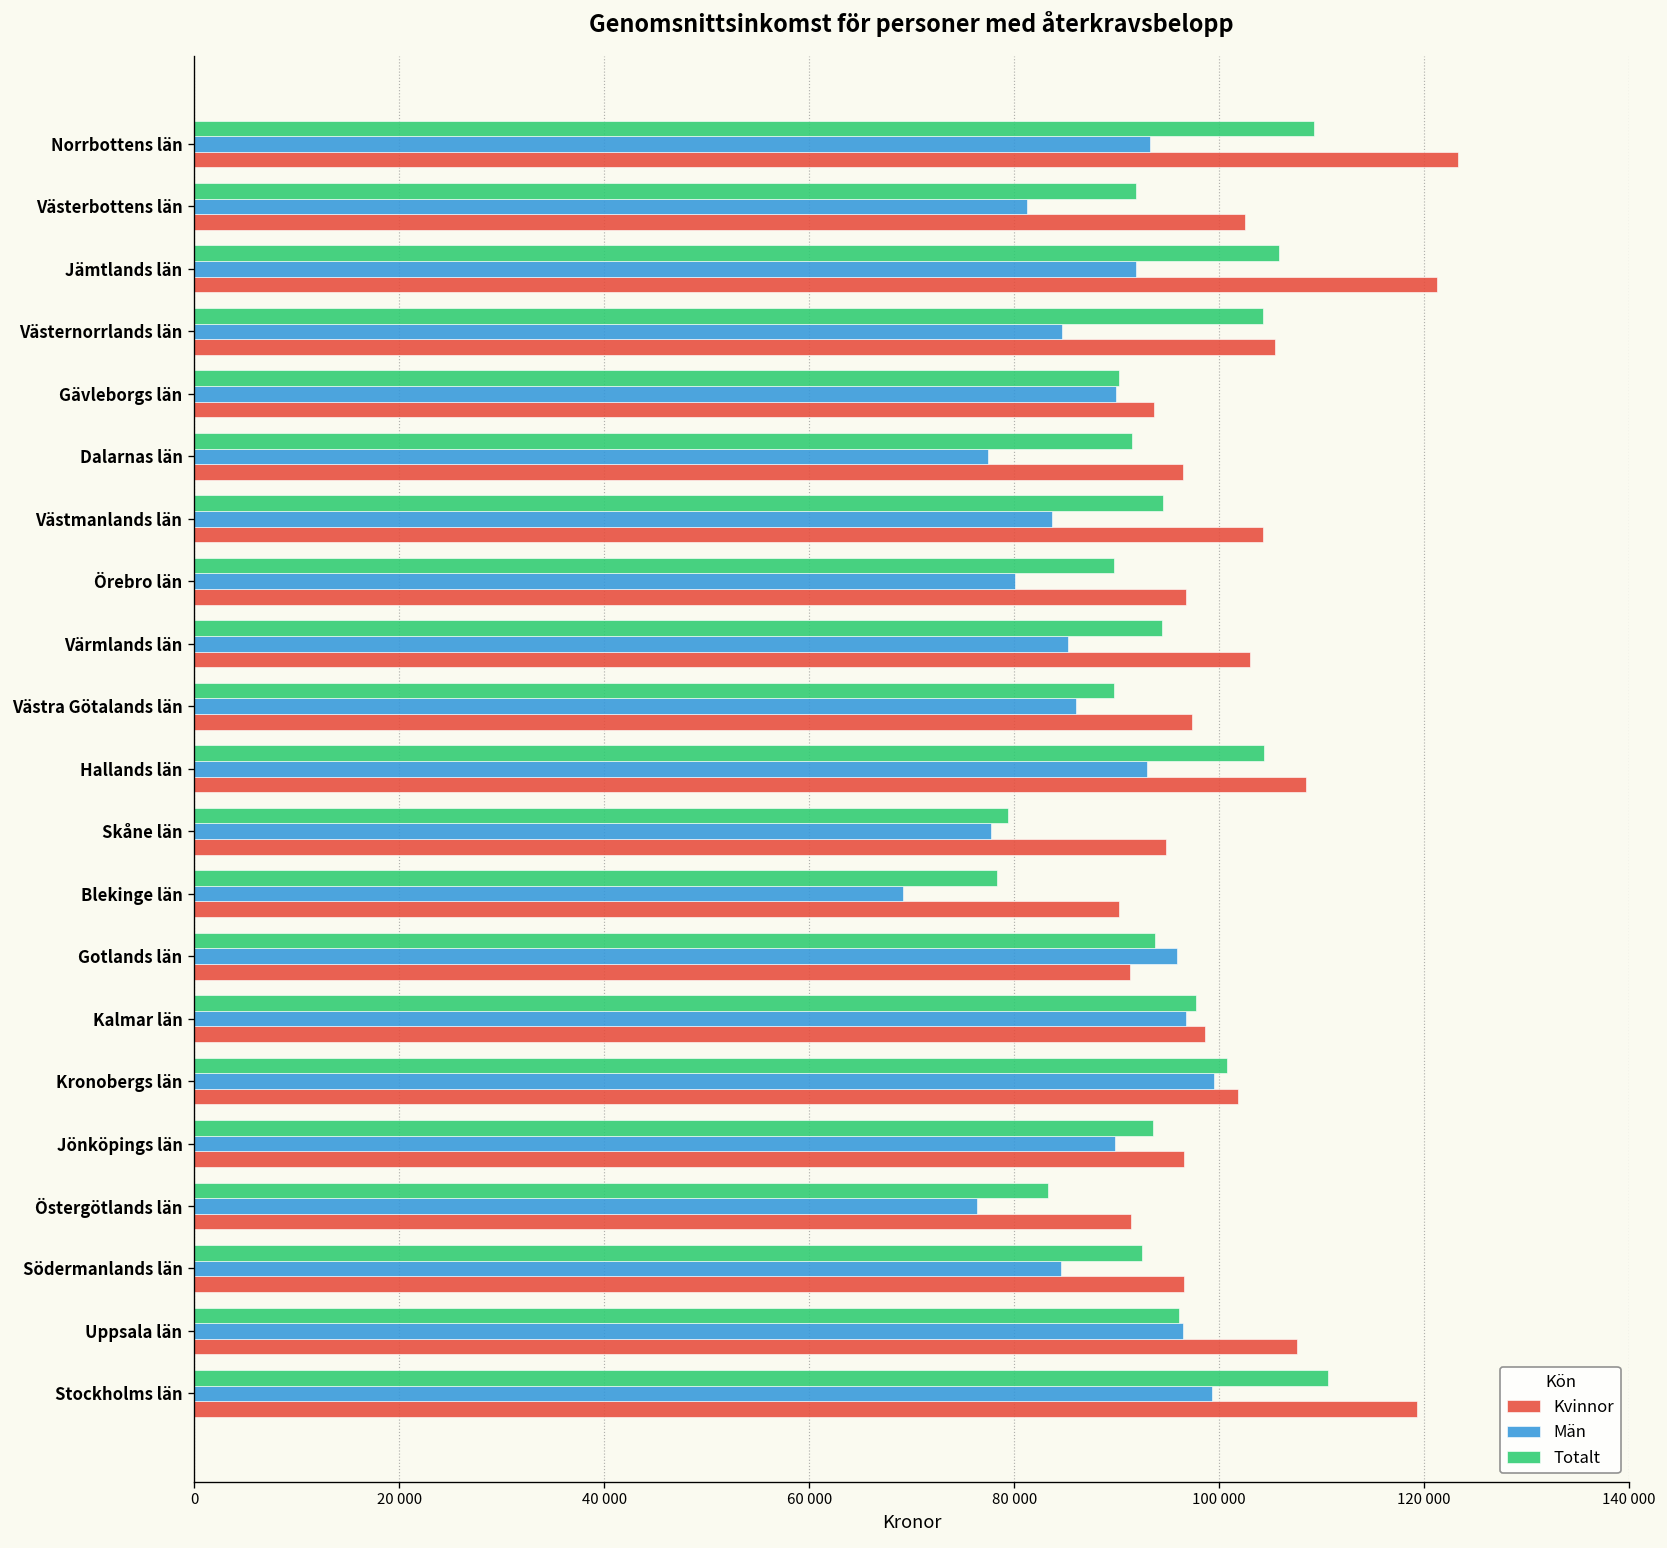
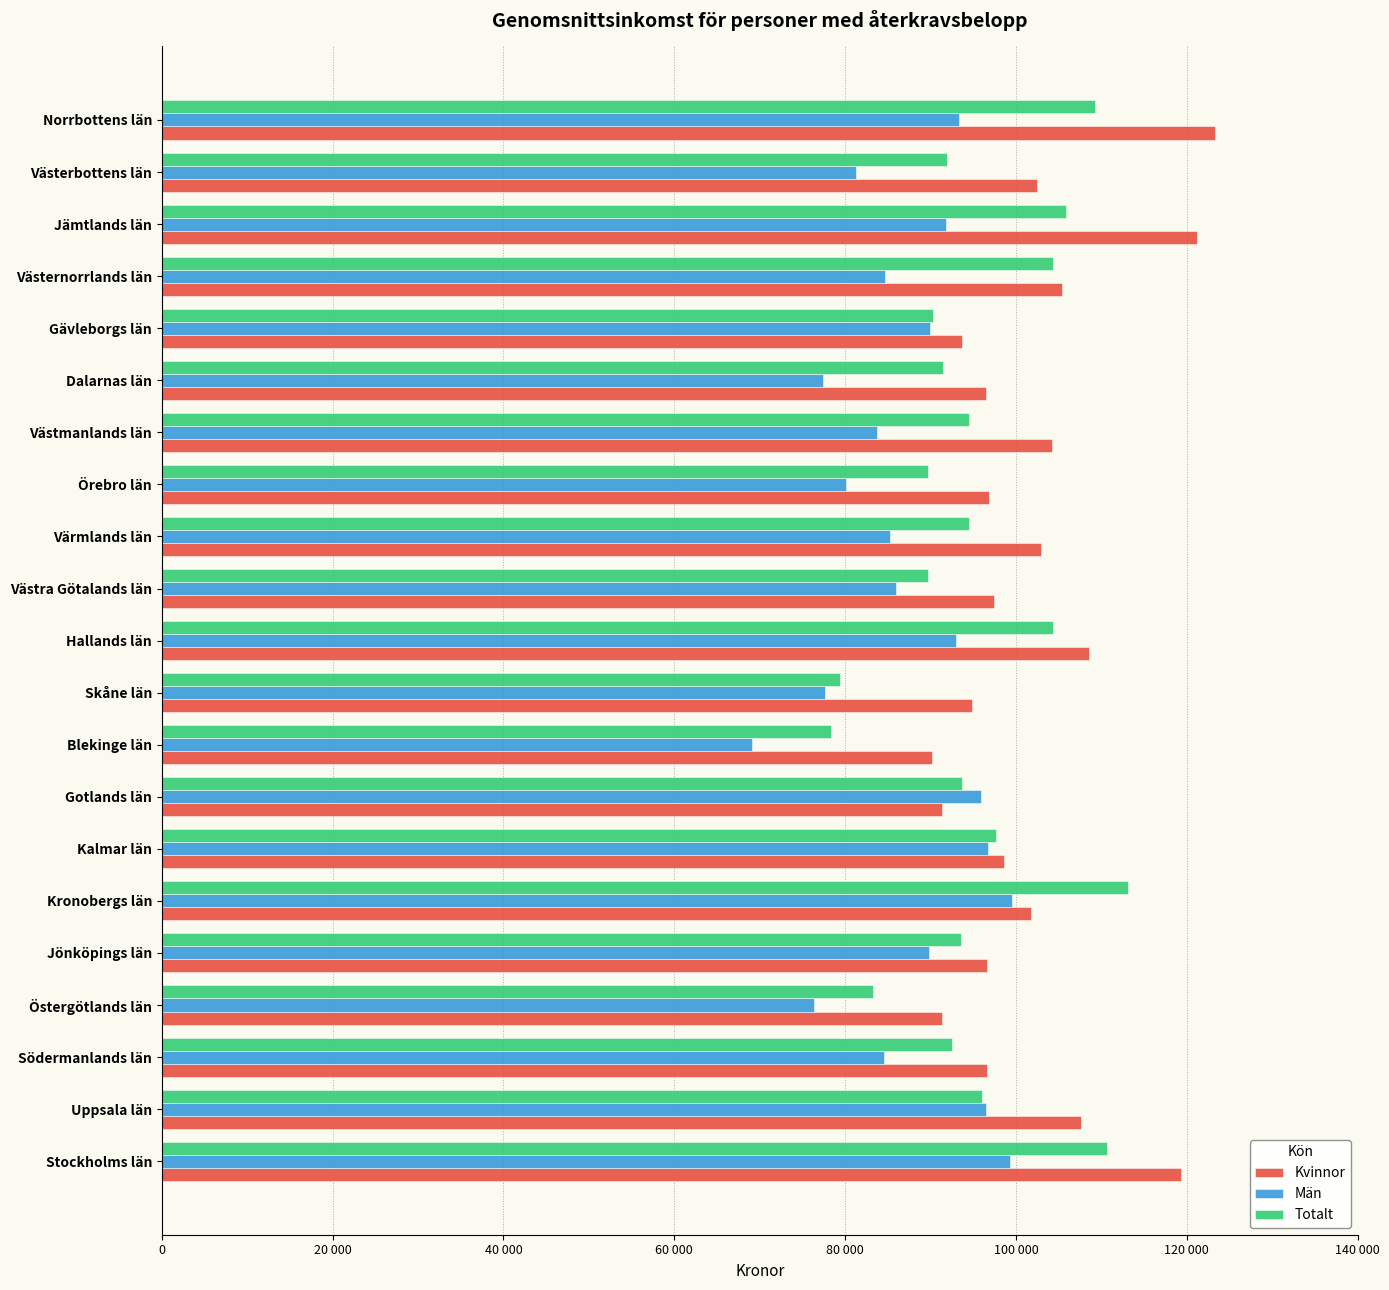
  {
    "Kvinnor": {
      "Norrbottens län": 123000,
      "Västerbottens län": 102000,
      "Jämtlands län": 121000,
      "Västernorrlands län": 105000,
      "Gävleborgs län": 94000,
      "Dalarnas län": 96000,
      "Västmanlands län": 104000,
      "Örebro län": 97000,
      "Värmlands län": 103000,
      "Västra Götalands län": 97000,
      "Hallands län": 109000,
      "Skåne län": 95000,
      "Blekinge län": 90000,
      "Gotlands län": 91000,
      "Kalmar län": 99000,
      "Kronobergs län": 102000,
      "Jönköpings län": 97000,
      "Östergötlands län": 91000,
      "Södermanlands län": 97000,
      "Uppsala län": 108000,
      "Stockholms län": 119000
    },
    "Män": {
      "Norrbottens län": 93000,
      "Västerbottens län": 81000,
      "Jämtlands län": 92000,
      "Västernorrlands län": 85000,
      "Gävleborgs län": 90000,
      "Dalarnas län": 77000,
      "Västmanlands län": 84000,
      "Örebro län": 80000,
      "Värmlands län": 85000,
      "Västra Götalands län": 86000,
      "Hallands län": 93000,
      "Skåne län": 78000,
      "Blekinge län": 69000,
      "Gotlands län": 96000,
      "Kalmar län": 97000,
      "Kronobergs län": 99000,
      "Jönköpings län": 90000,
      "Östergötlands län": 76000,
      "Södermanlands län": 85000,
      "Uppsala län": 96000,
      "Stockholms län": 99000
    },
    "Totalt": {
      "Norrbottens län": 109000,
      "Västerbottens län": 92000,
      "Jämtlands län": 106000,
      "Västernorrlands län": 104000,
      "Gävleborgs län": 90000,
      "Dalarnas län": 91000,
      "Västmanlands län": 95000,
      "Örebro län": 90000,
      "Värmlands län": 94000,
      "Västra Götalands län": 90000,
      "Hallands län": 104000,
      "Skåne län": 79000,
      "Blekinge län": 78000,
      "Gotlands län": 94000,
      "Kalmar län": 98000,
-     "Kronobergs län": 101000,
+     "Kronobergs län": 113000,
      "Jönköpings län": 94000,
      "Östergötlands län": 83000,
      "Södermanlands län": 92000,
      "Uppsala län": 96000,
      "Stockholms län": 111000
    }
  }
